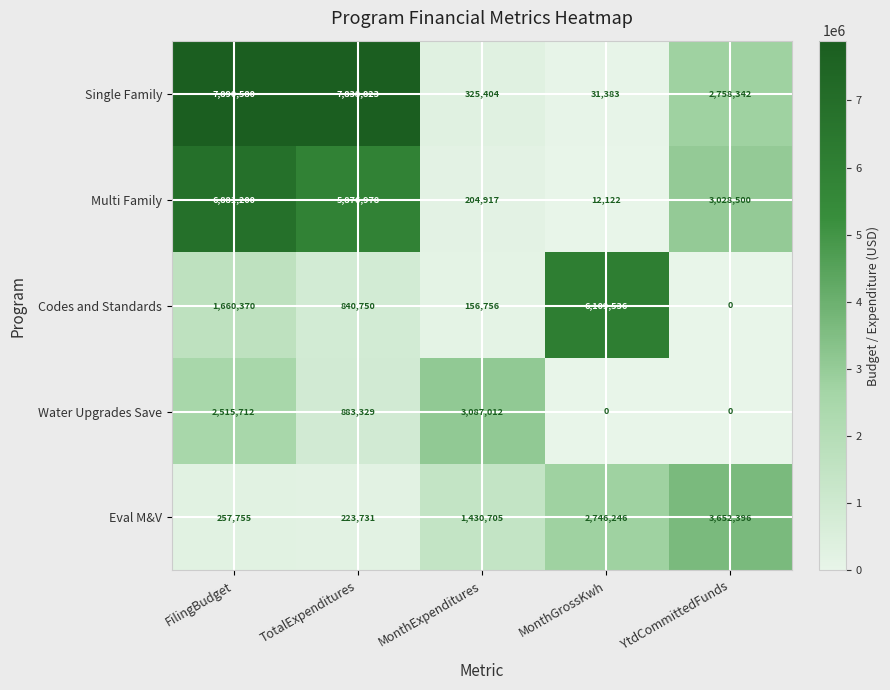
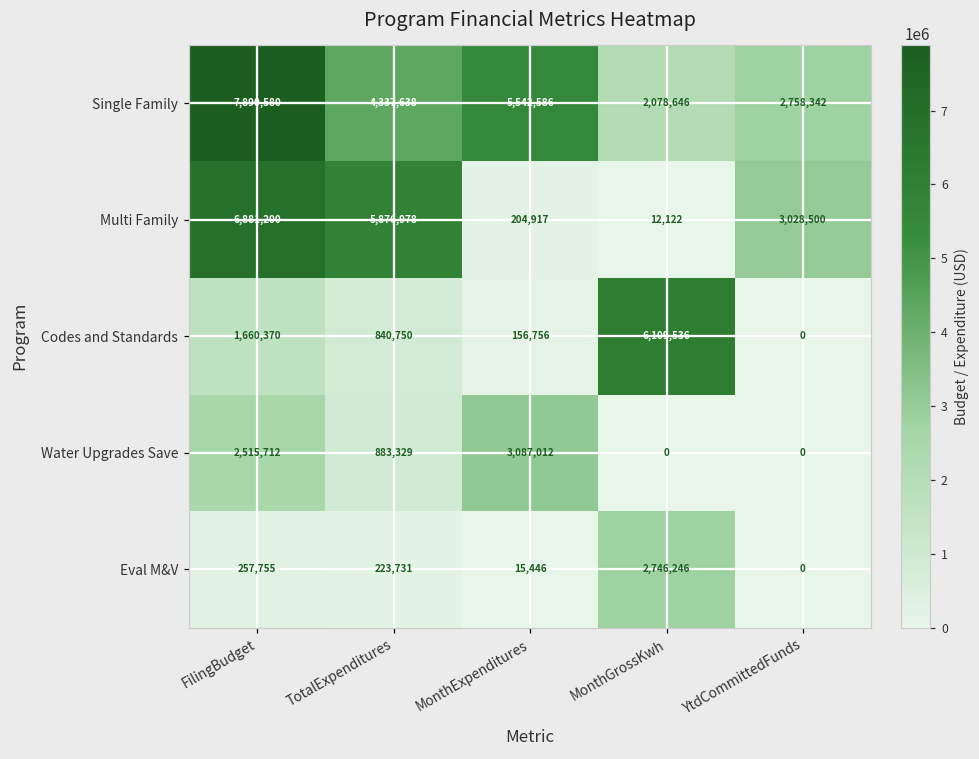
  {
    "Single Family": {
      "FilingBudget": "7,890,580",
-     "TotalExpenditures": "7,838,823",
-     "MonthExpenditures": "325,404",
-     "MonthGrossKwh": "31,383",
+     "TotalExpenditures": "4,337,638",
+     "MonthExpenditures": "5,542,586",
+     "MonthGrossKwh": "2,078,646",
      "YtdCommittedFunds": "2,758,342"
    },
    "Multi Family": {
      "FilingBudget": "6,881,200",
      "TotalExpenditures": "5,876,978",
      "MonthExpenditures": "204,917",
      "MonthGrossKwh": "12,122",
      "YtdCommittedFunds": "3,028,500"
    },
    "Codes and Standards": {
      "FilingBudget": "1,660,370",
      "TotalExpenditures": "840,750",
      "MonthExpenditures": "156,756",
      "MonthGrossKwh": "6,109,536",
      "YtdCommittedFunds": "0"
    },
    "Water Upgrades Save": {
      "FilingBudget": "2,515,712",
      "TotalExpenditures": "883,329",
      "MonthExpenditures": "3,087,012",
      "MonthGrossKwh": "0",
      "YtdCommittedFunds": "0"
    },
    "Eval M&V": {
      "FilingBudget": "257,755",
      "TotalExpenditures": "223,731",
-     "MonthExpenditures": "1,430,705",
+     "MonthExpenditures": "15,446",
      "MonthGrossKwh": "2,746,246",
-     "YtdCommittedFunds": "3,652,396"
+     "YtdCommittedFunds": "0"
    }
  }
